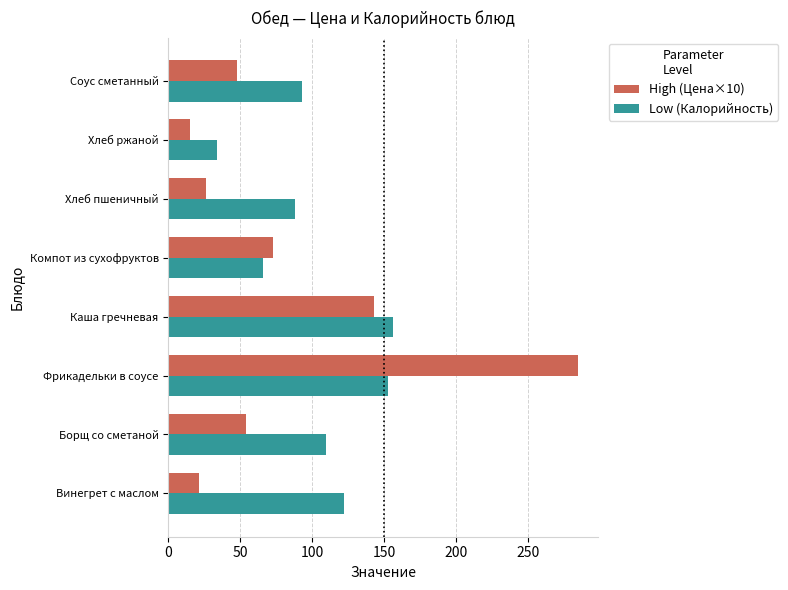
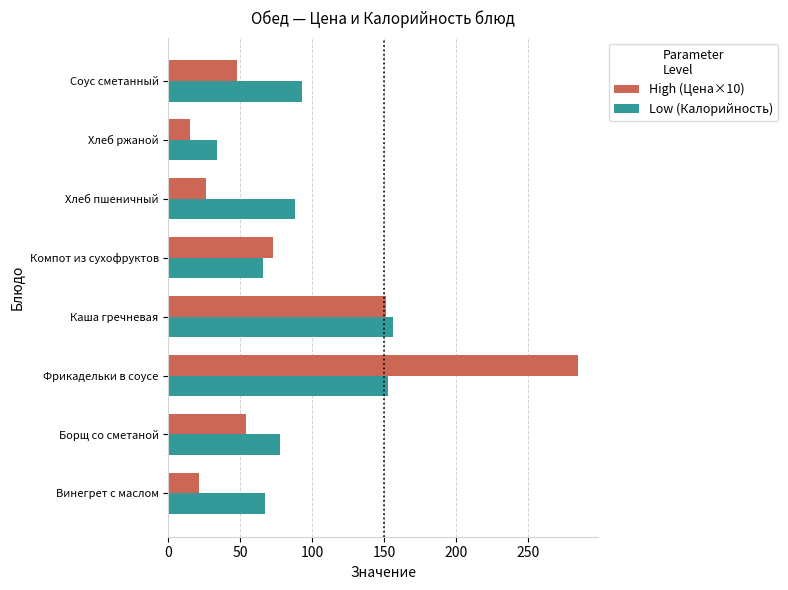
  {
    "High (Цена×10)": {
      "Соус сметанный": 48,
      "Хлеб ржаной": 15,
      "Хлеб пшеничный": 26,
      "Компот из сухофруктов": 73,
-     "Каша гречневая": 143,
+     "Каша гречневая": 151,
      "Фрикадельки в соусе": 285,
      "Борщ со сметаной": 54,
      "Винегрет с маслом": 21
    },
    "Low (Калорийность)": {
      "Соус сметанный": 93,
      "Хлеб ржаной": 34,
      "Хлеб пшеничный": 88,
      "Компот из сухофруктов": 66,
      "Каша гречневая": 156,
      "Фрикадельки в соусе": 153,
-     "Борщ со сметаной": 110,
-     "Винегрет с маслом": 122
+     "Борщ со сметаной": 78,
+     "Винегрет с маслом": 67
    }
  }
